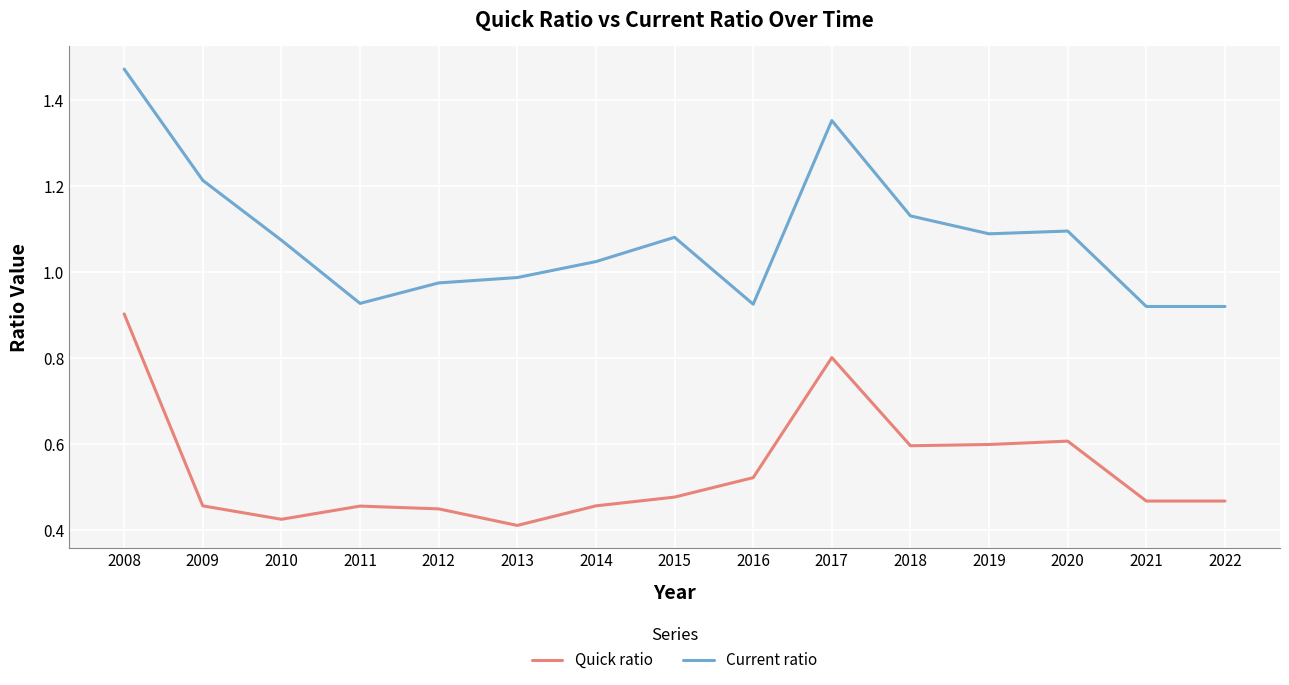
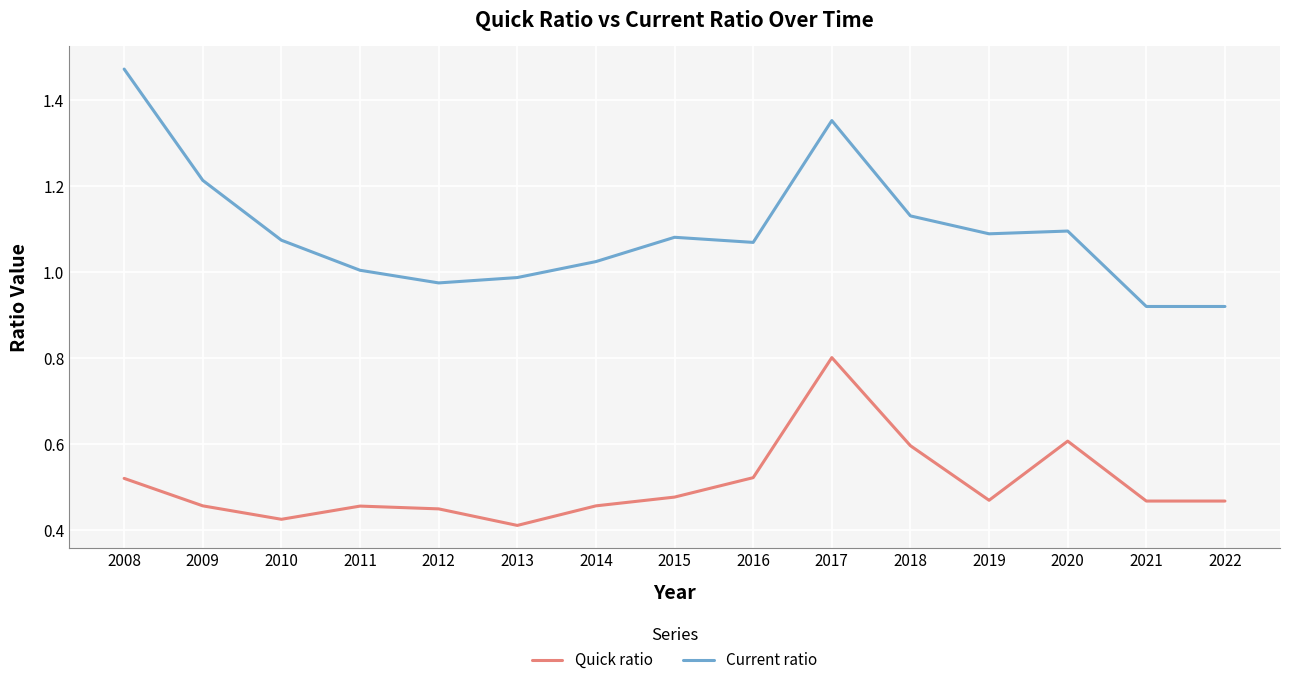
  {
    "Quick ratio": {
-     "2008": 0.90,
+     "2008": 0.52,
      "2009": 0.46,
      "2010": 0.42,
      "2011": 0.46,
      "2012": 0.45,
      "2013": 0.41,
      "2014": 0.46,
      "2015": 0.48,
      "2016": 0.52,
      "2017": 0.80,
      "2018": 0.60,
-     "2019": 0.60,
+     "2019": 0.47,
      "2020": 0.61,
      "2021": 0.47,
      "2022": 0.47
    },
    "Current ratio": {
      "2008": 1.47,
      "2009": 1.21,
      "2010": 1.07,
-     "2011": 0.93,
+     "2011": 1.00,
      "2012": 0.97,
      "2013": 0.99,
      "2014": 1.02,
      "2015": 1.08,
-     "2016": 0.93,
+     "2016": 1.07,
      "2017": 1.35,
      "2018": 1.13,
      "2019": 1.09,
      "2020": 1.10,
      "2021": 0.92,
      "2022": 0.92
    }
  }
